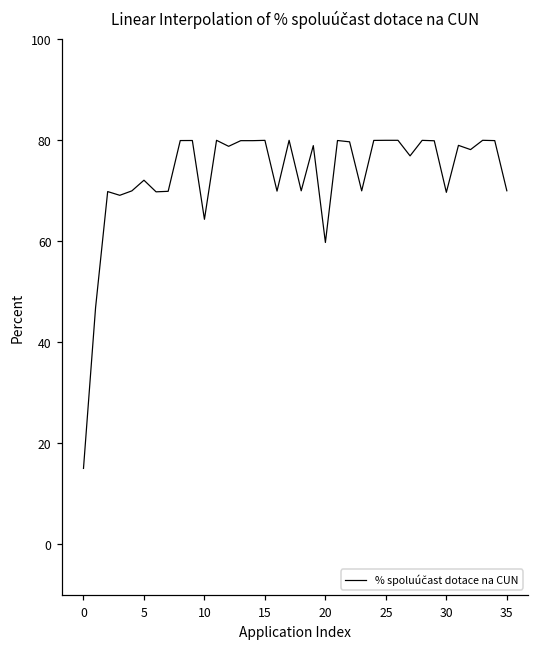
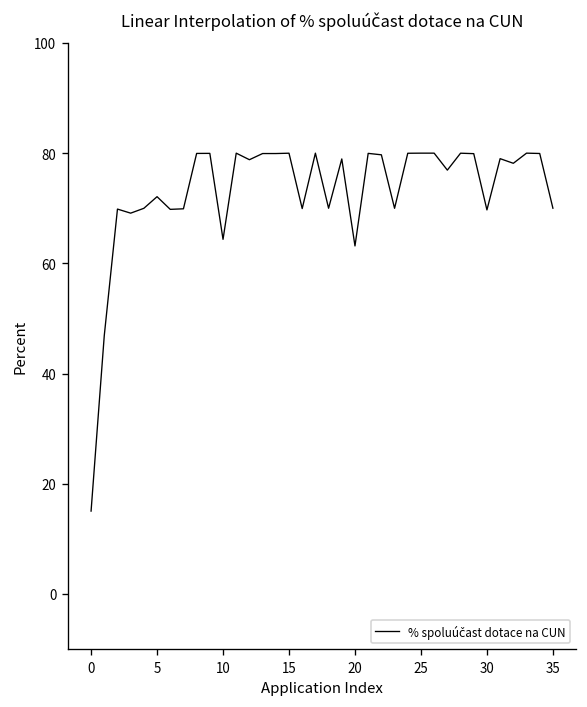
  {
    "0": 15,
    "5": 72,
    "10": 64,
    "15": 80,
-   "20": 60,
+   "20": 63,
    "25": 80,
    "30": 70,
    "35": 70
  }
